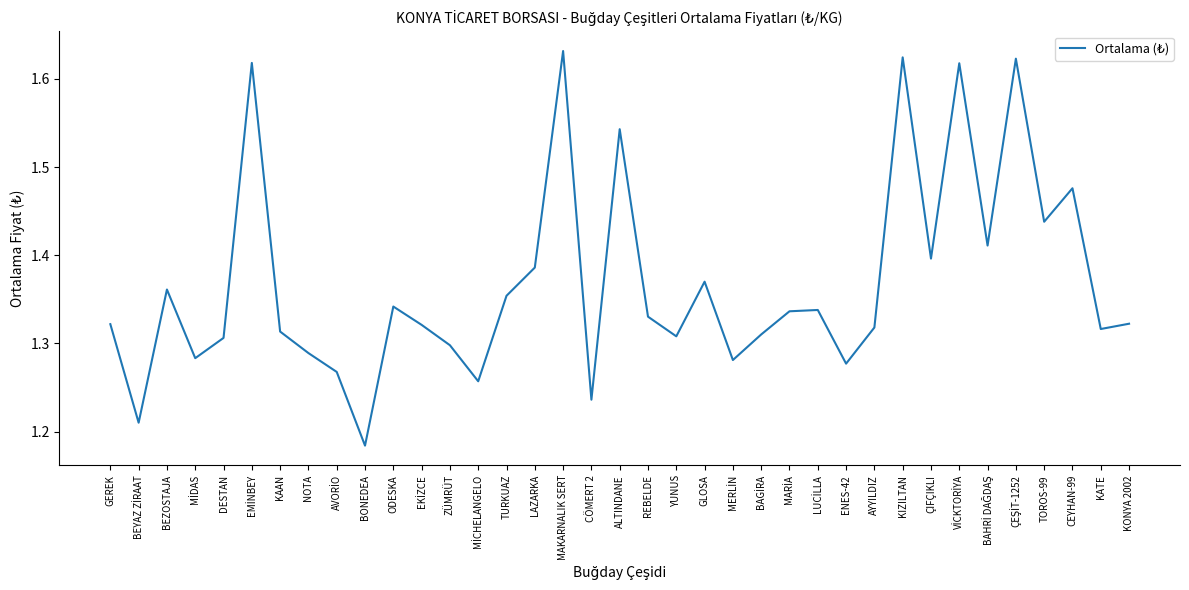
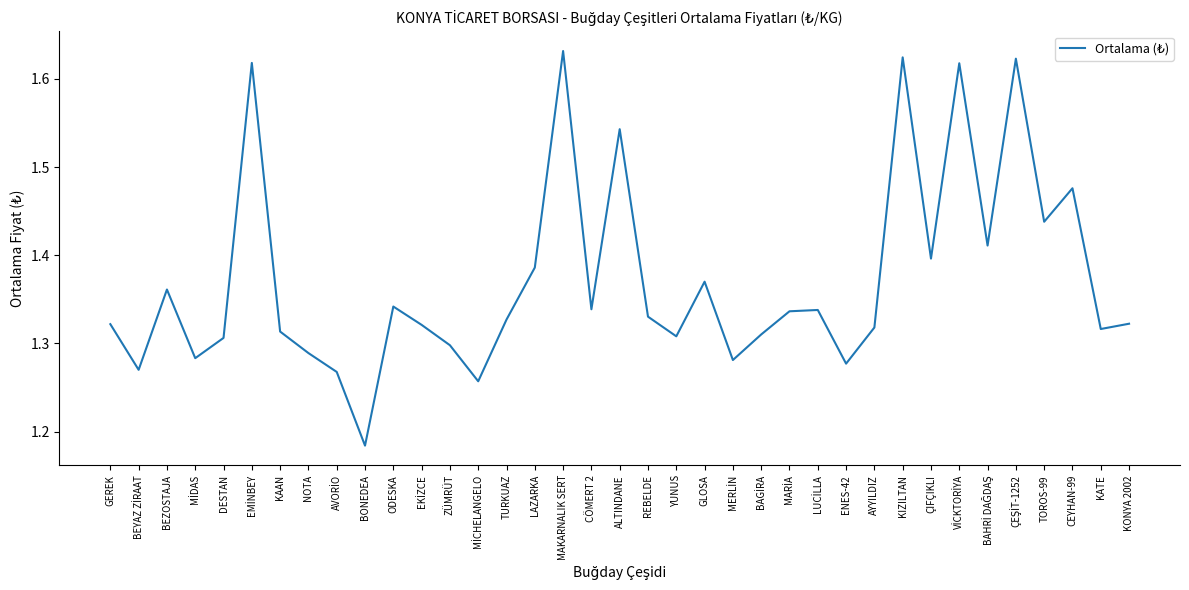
  {
    "GEREK": 1.32,
-   "BEYAZ ZİRAAT": 1.21,
+   "BEYAZ ZİRAAT": 1.27,
    "BEZOSTAJA": 1.36,
    "MİDAS": 1.28,
    "DESTAN": 1.31,
    "EMİNBEY": 1.62,
    "KAAN": 1.31,
    "NOTA": 1.29,
    "AVORİO": 1.27,
    "BONEDEA": 1.18,
    "ODESKA": 1.34,
    "EKİZCE": 1.32,
    "ZÜMRÜT": 1.30,
    "MİCHELANGELO": 1.26,
-   "TURKUAZ": 1.35,
+   "TURKUAZ": 1.33,
    "LAZARKA": 1.39,
    "MAKARNALIK SERT": 1.63,
-   "CÖMERT 2": 1.24,
+   "CÖMERT 2": 1.34,
    "ALTINDANE": 1.54,
    "REBELDE": 1.33,
    "YUNUS": 1.31,
    "GLOSA": 1.37,
    "MERLİN": 1.28,
    "BAGİRA": 1.31,
    "MARİA": 1.34,
    "LUCİLLA": 1.34,
    "ENES-42": 1.28,
    "AYYILDIZ": 1.32,
    "KIZILTAN": 1.62,
    "ÇIFÇIKLI": 1.40,
    "VİCKTORİYA": 1.62,
    "BAHRİ DAĞDAŞ": 1.41,
    "ÇEŞİT-1252": 1.62,
    "TOROS-99": 1.44,
    "CEYHAN-99": 1.48,
    "KATE": 1.32,
    "KONYA 2002": 1.32
  }
